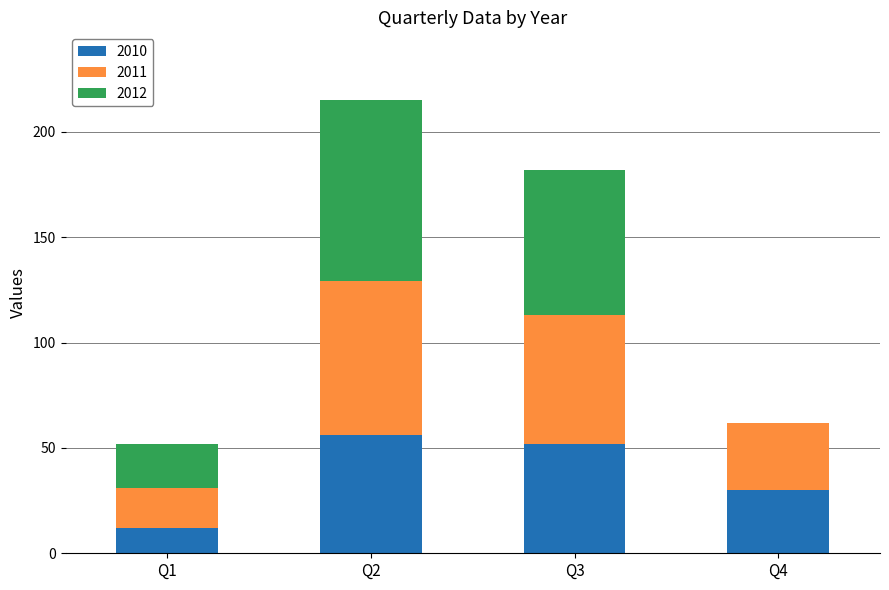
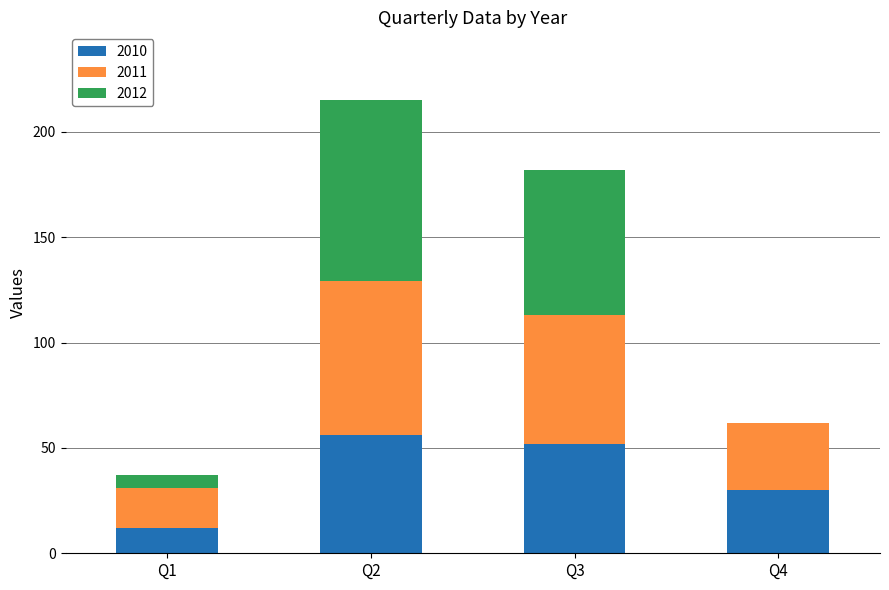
  {
    "2010": {
      "Q1": 12,
      "Q2": 56,
      "Q3": 52,
      "Q4": 30
    },
    "2011": {
      "Q1": 19,
      "Q2": 73,
      "Q3": 61,
      "Q4": 32
    },
    "2012": {
-     "Q1": 21,
+     "Q1": 6,
      "Q2": 86,
      "Q3": 69,
      "Q4": 0
    }
  }
